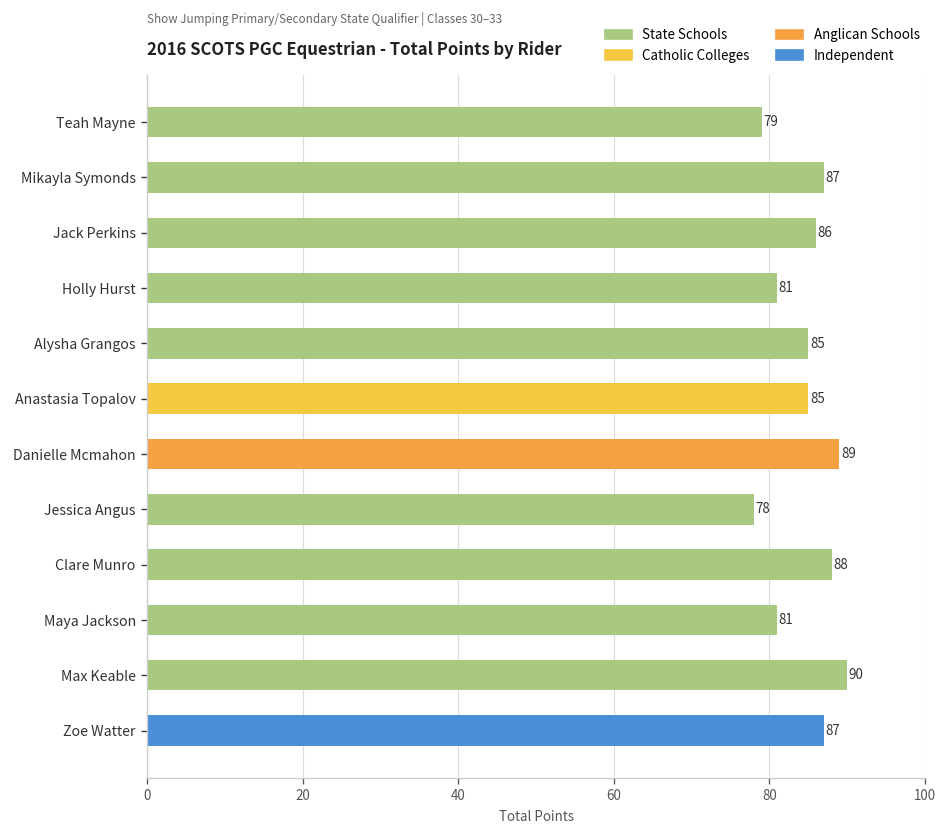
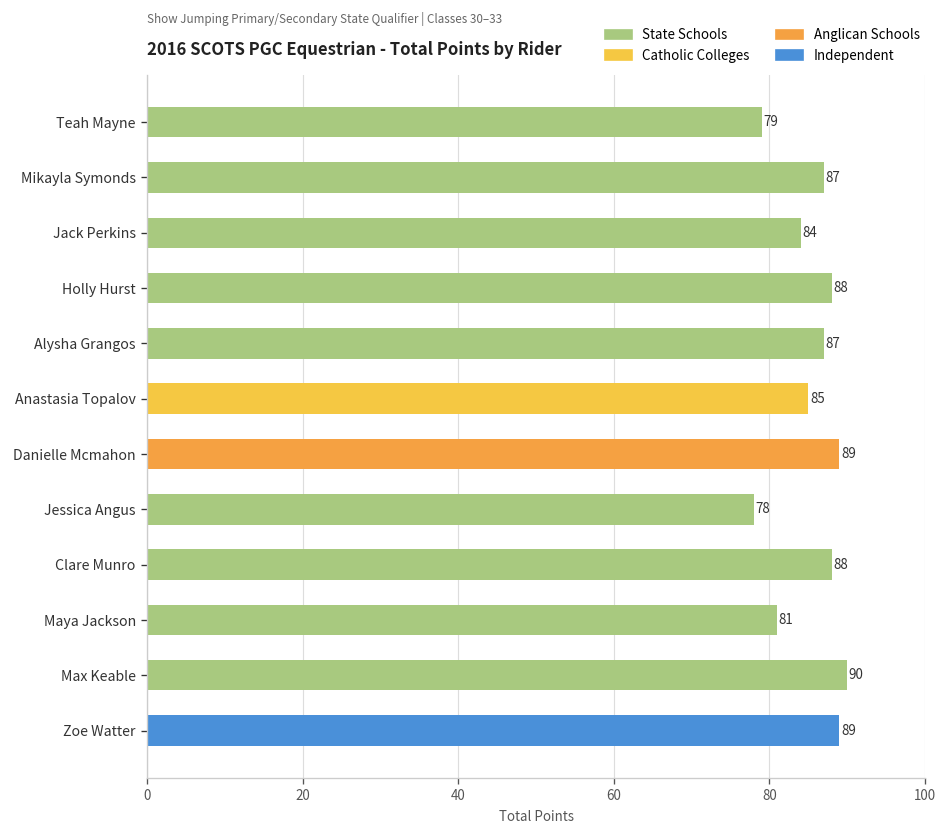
  {
    "Teah Mayne": 79,
    "Mikayla Symonds": 87,
-   "Jack Perkins": 86,
-   "Holly Hurst": 81,
-   "Alysha Grangos": 85,
+   "Jack Perkins": 84,
+   "Holly Hurst": 88,
+   "Alysha Grangos": 87,
    "Anastasia Topalov": 85,
    "Danielle Mcmahon": 89,
    "Jessica Angus": 78,
    "Clare Munro": 88,
    "Maya Jackson": 81,
    "Max Keable": 90,
-   "Zoe Watter": 87
+   "Zoe Watter": 89
  }
